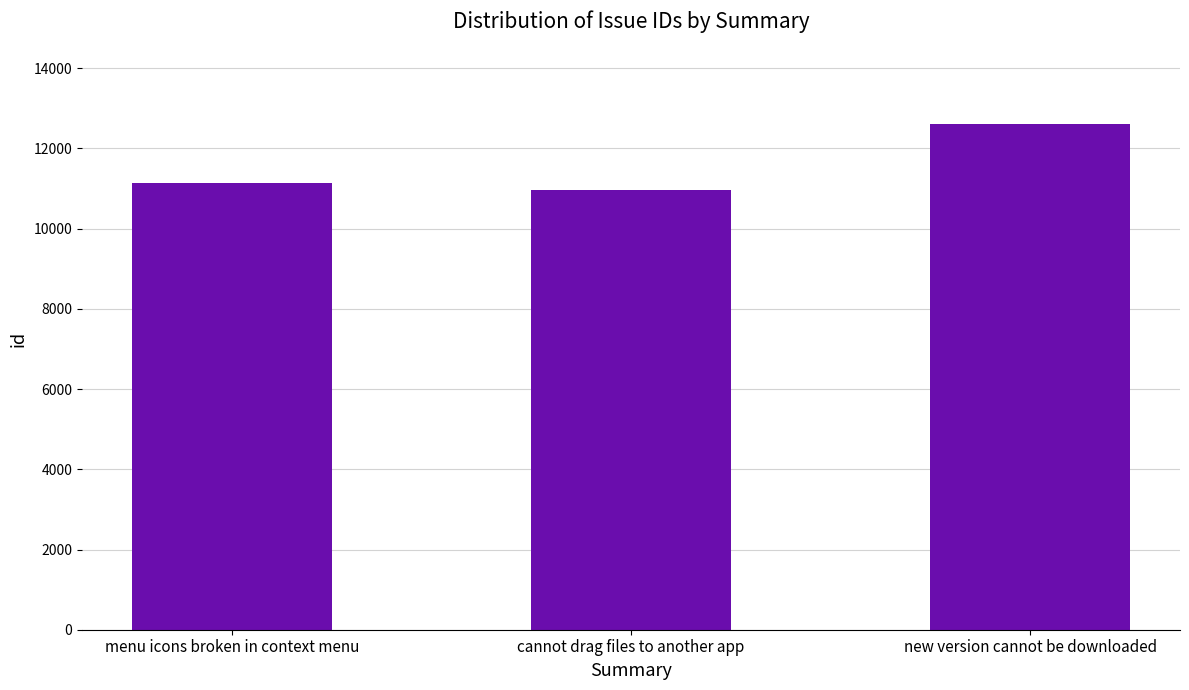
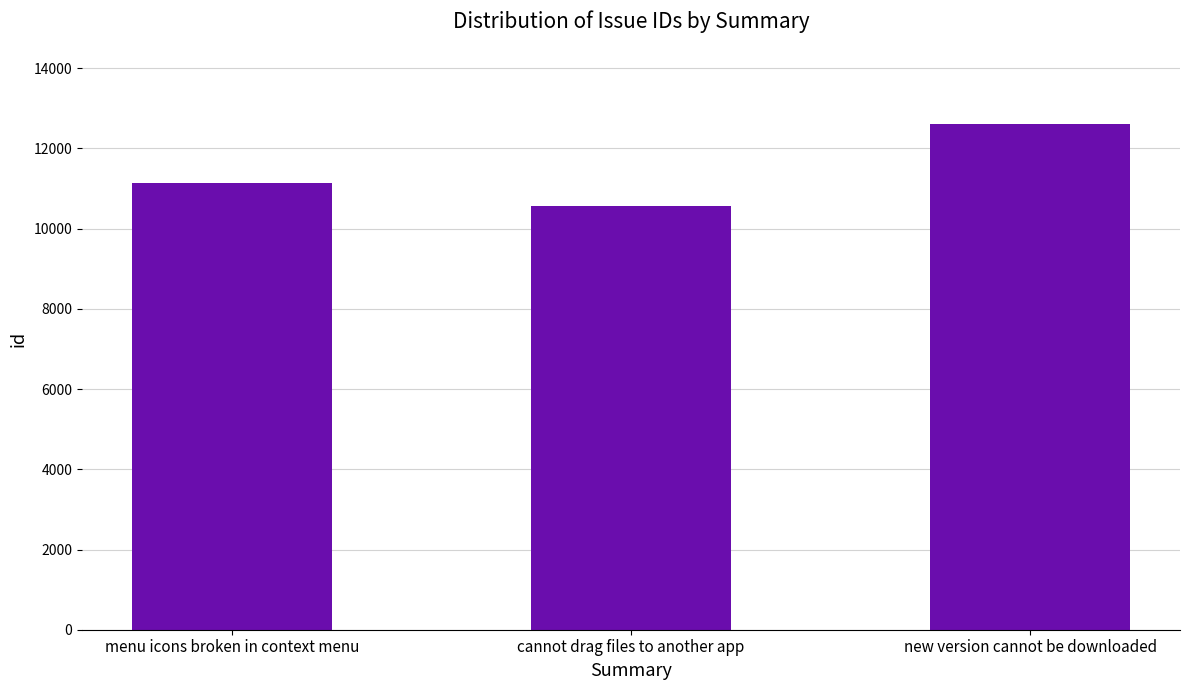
  {
    "menu icons broken in context menu": 11100,
-   "cannot drag files to another app": 11000,
+   "cannot drag files to another app": 10600,
    "new version cannot be downloaded": 12600
  }
